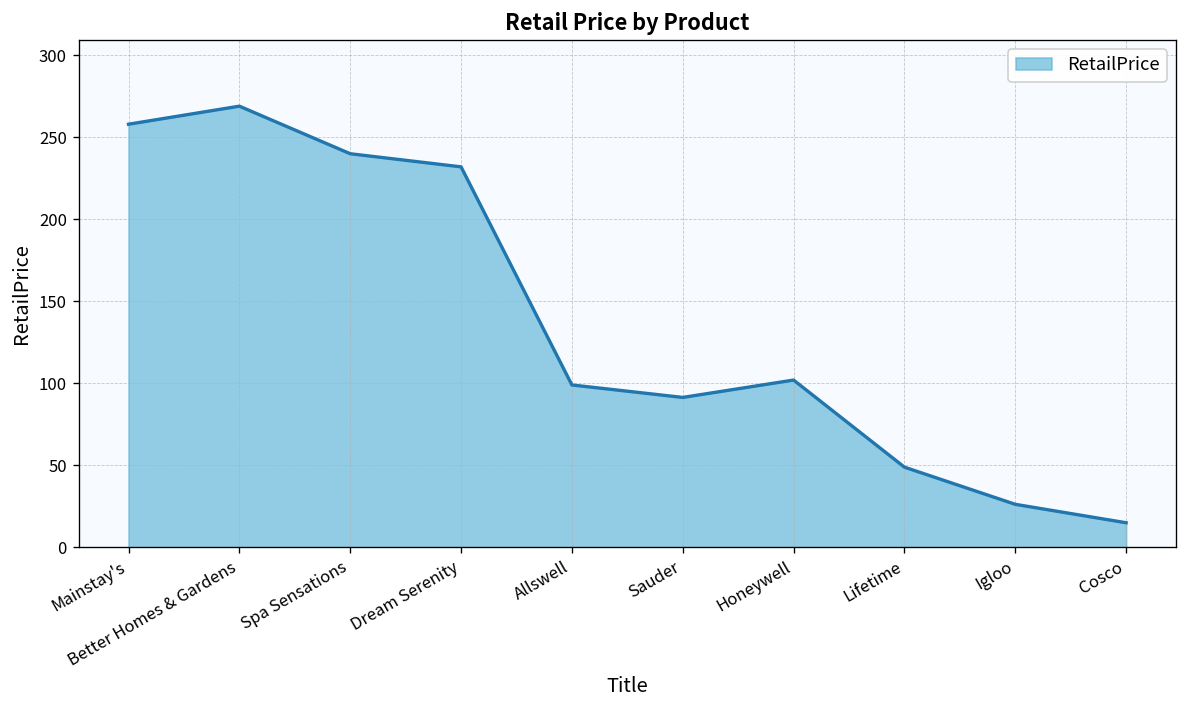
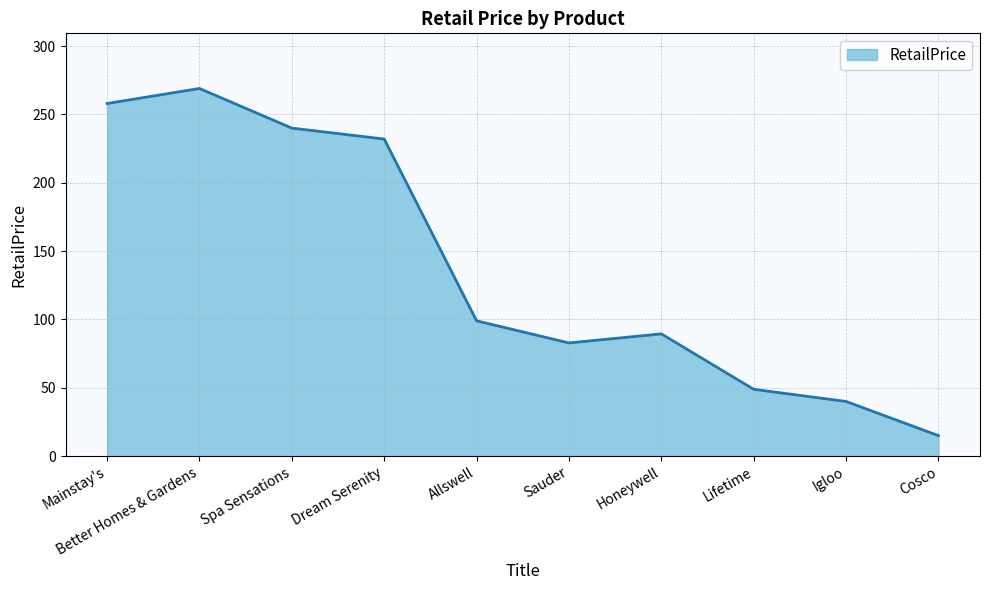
  {
    "Mainstay's": 258,
    "Better Homes & Gardens": 269,
    "Spa Sensations": 240,
    "Dream Serenity": 232,
    "Allswell": 99,
-   "Sauder": 91,
-   "Honeywell": 102,
+   "Sauder": 83,
+   "Honeywell": 89,
    "Lifetime": 49,
-   "Igloo": 26,
+   "Igloo": 40,
    "Cosco": 15
  }
